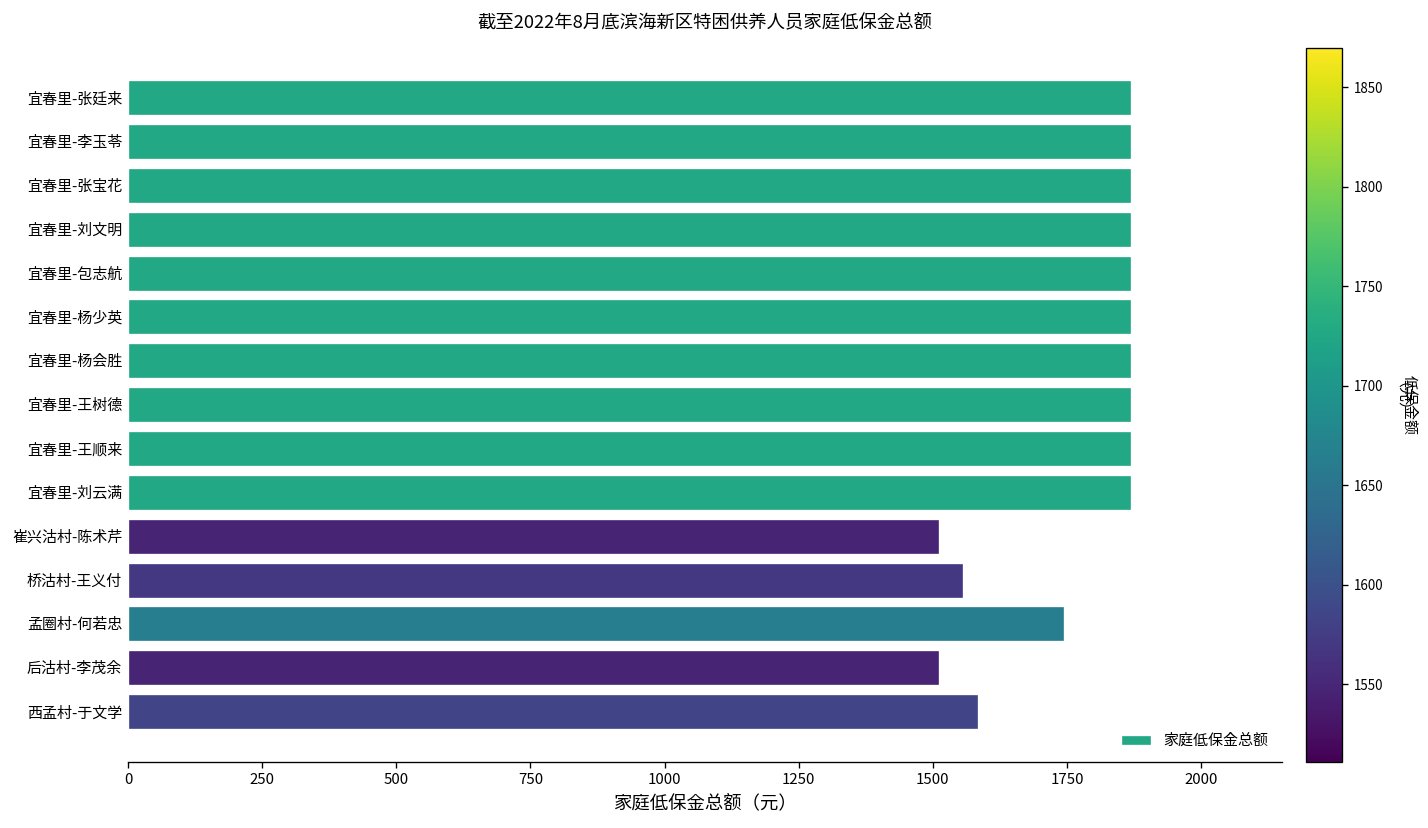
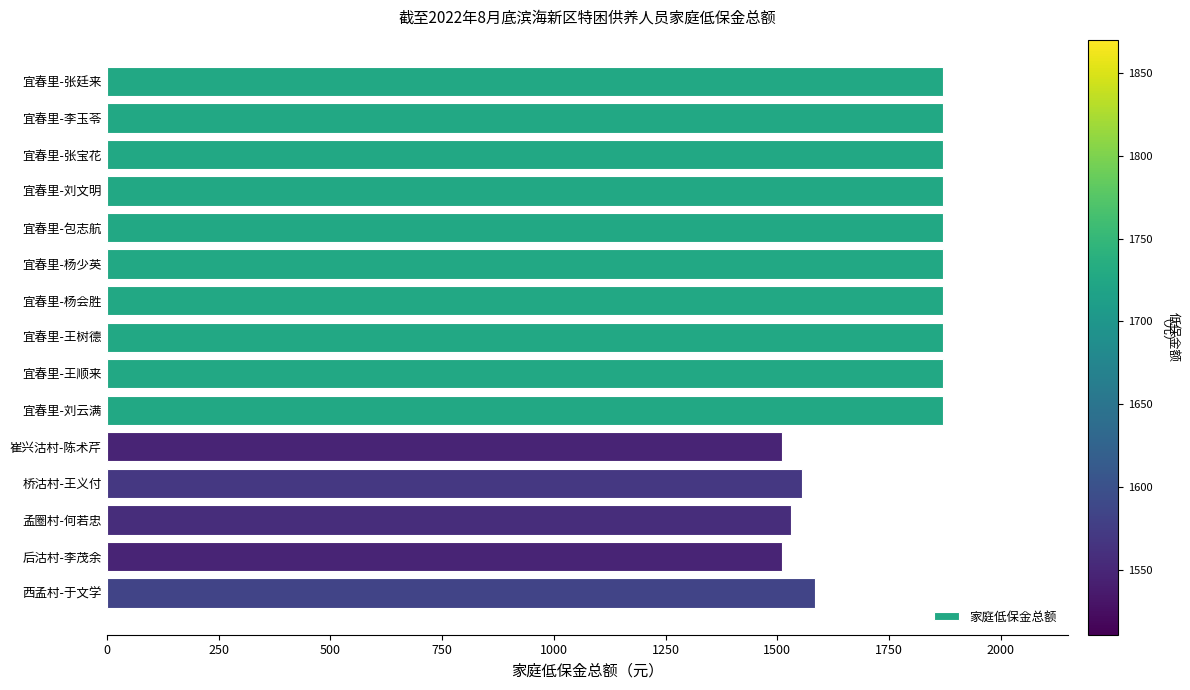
  {
    "宜春里-张廷来": 1870,
    "宜春里-李玉苓": 1870,
    "宜春里-张宝花": 1870,
    "宜春里-刘文明": 1870,
    "宜春里-包志航": 1870,
    "宜春里-杨少英": 1870,
    "宜春里-杨会胜": 1870,
    "宜春里-王树德": 1870,
    "宜春里-王顺来": 1870,
    "宜春里-刘云满": 1870,
    "崔兴沽村-陈术芹": 1510,
    "桥沽村-王义付": 1560,
-   "孟圈村-何若忠": 1750,
+   "孟圈村-何若忠": 1530,
    "后沽村-李茂余": 1510,
    "西孟村-于文学": 1590
  }
